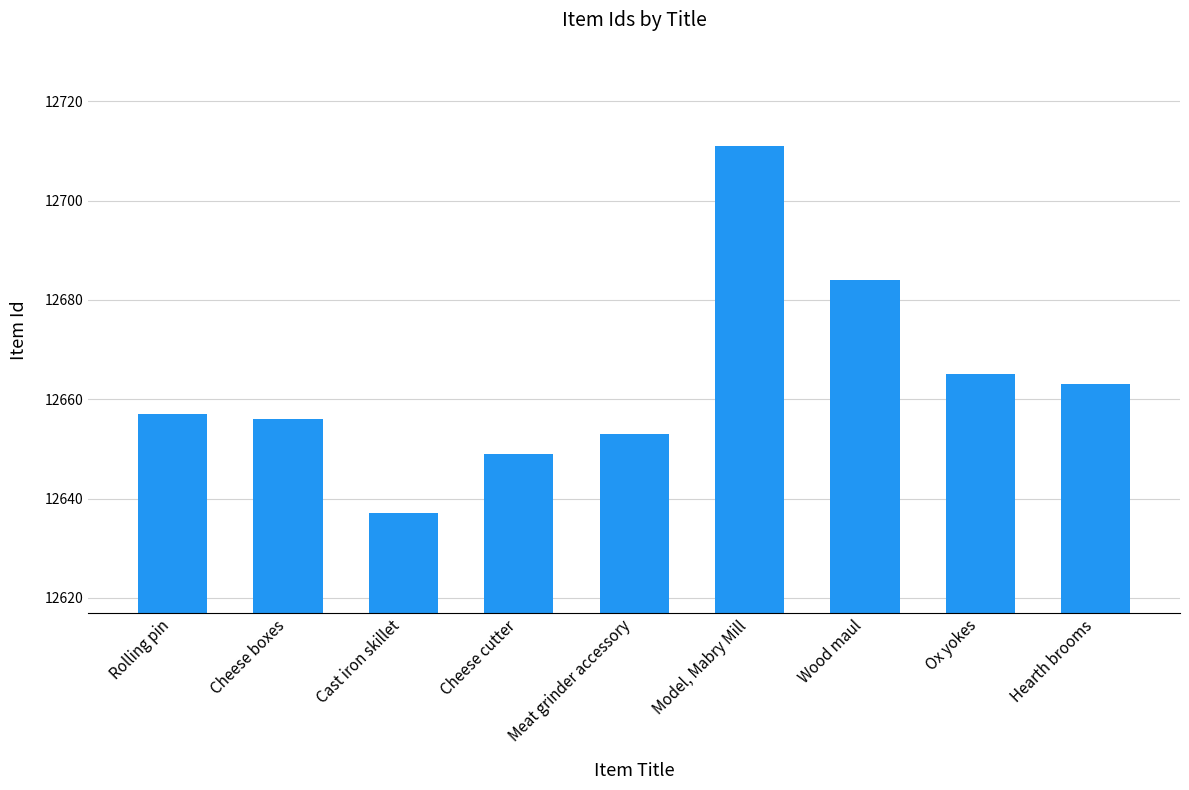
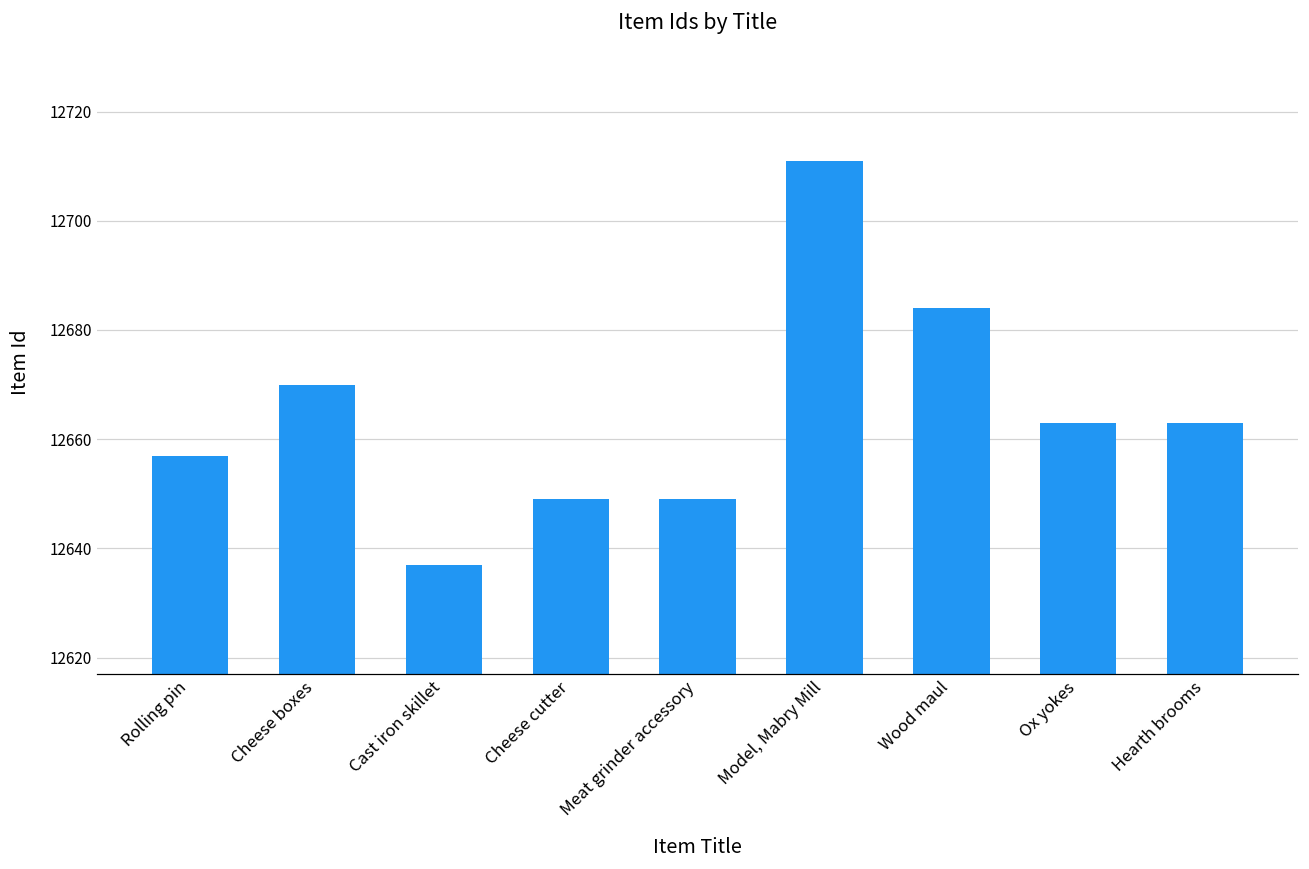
  {
    "Rolling pin": 12657,
-   "Cheese boxes": 12656,
+   "Cheese boxes": 12670,
    "Cast iron skillet": 12637,
    "Cheese cutter": 12649,
-   "Meat grinder accessory": 12653,
+   "Meat grinder accessory": 12649,
    "Model, Mabry Mill": 12711,
    "Wood maul": 12684,
-   "Ox yokes": 12665,
+   "Ox yokes": 12663,
    "Hearth brooms": 12663
  }
